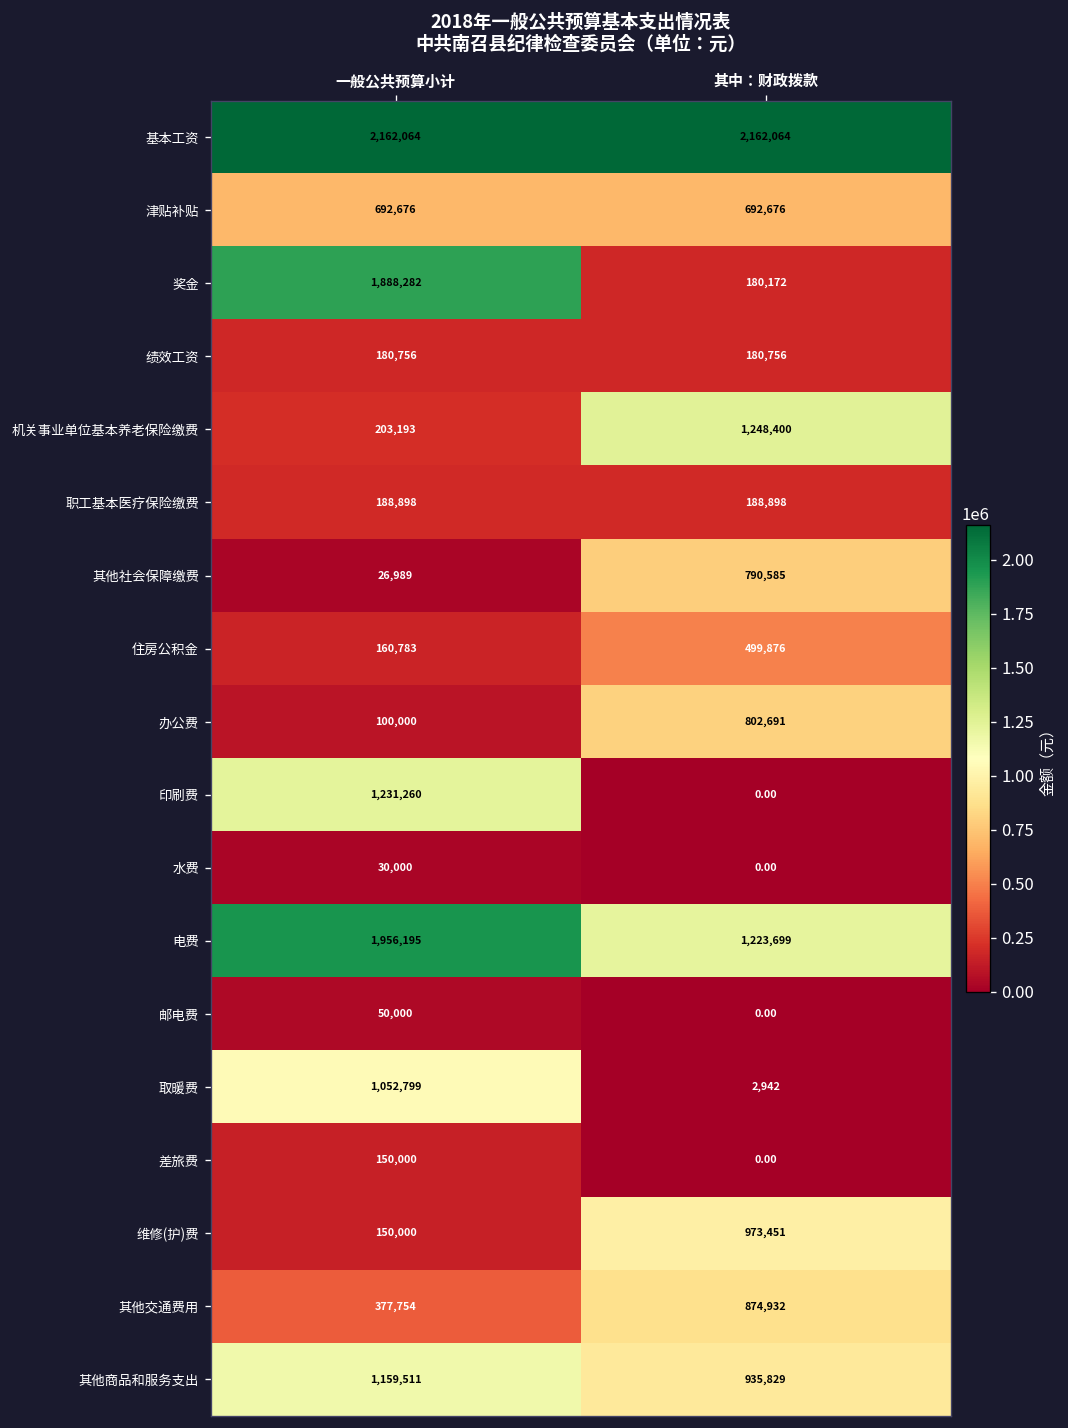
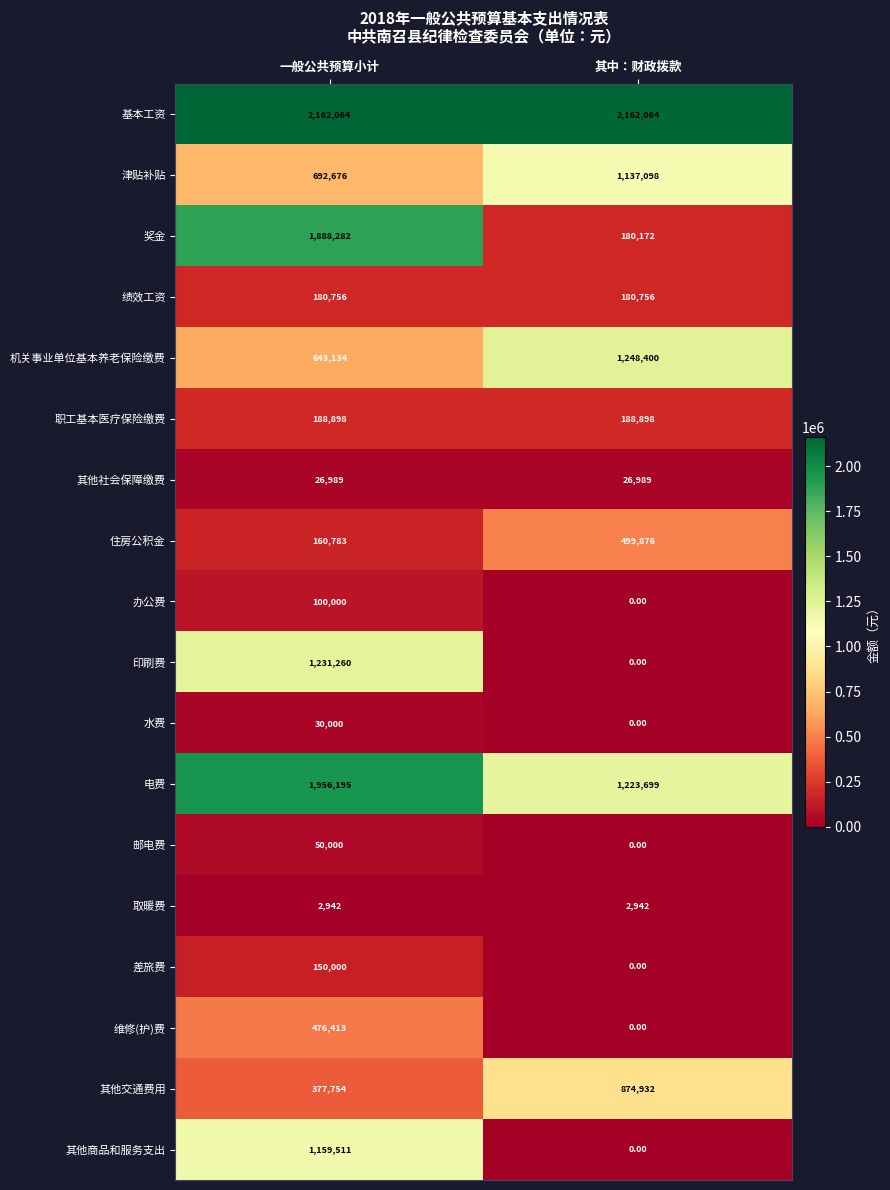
  {
    "基本工资": {
      "一般公共预算小计": "2,162,064",
      "其中：财政拨款": "2,162,064"
    },
    "津贴补贴": {
      "一般公共预算小计": "692,676",
-     "其中：财政拨款": "692,676"
+     "其中：财政拨款": "1,137,098"
    },
    "奖金": {
      "一般公共预算小计": "1,888,282",
      "其中：财政拨款": "180,172"
    },
    "绩效工资": {
      "一般公共预算小计": "180,756",
      "其中：财政拨款": "180,756"
    },
    "机关事业单位基本养老保险缴费": {
-     "一般公共预算小计": "203,193",
+     "一般公共预算小计": "643,134",
      "其中：财政拨款": "1,248,400"
    },
    "职工基本医疗保险缴费": {
      "一般公共预算小计": "188,898",
      "其中：财政拨款": "188,898"
    },
    "其他社会保障缴费": {
      "一般公共预算小计": "26,989",
-     "其中：财政拨款": "790,585"
+     "其中：财政拨款": "26,989"
    },
    "住房公积金": {
      "一般公共预算小计": "160,783",
      "其中：财政拨款": "499,876"
    },
    "办公费": {
      "一般公共预算小计": "100,000",
-     "其中：财政拨款": "802,691"
+     "其中：财政拨款": "0.00"
    },
    "印刷费": {
      "一般公共预算小计": "1,231,260",
      "其中：财政拨款": "0.00"
    },
    "水费": {
      "一般公共预算小计": "30,000",
      "其中：财政拨款": "0.00"
    },
    "电费": {
      "一般公共预算小计": "1,956,195",
      "其中：财政拨款": "1,223,699"
    },
    "邮电费": {
      "一般公共预算小计": "50,000",
      "其中：财政拨款": "0.00"
    },
    "取暖费": {
-     "一般公共预算小计": "1,052,799",
+     "一般公共预算小计": "2,942",
      "其中：财政拨款": "2,942"
    },
    "差旅费": {
      "一般公共预算小计": "150,000",
      "其中：财政拨款": "0.00"
    },
    "维修(护)费": {
-     "一般公共预算小计": "150,000",
-     "其中：财政拨款": "973,451"
+     "一般公共预算小计": "476,413",
+     "其中：财政拨款": "0.00"
    },
    "其他交通费用": {
      "一般公共预算小计": "377,754",
      "其中：财政拨款": "874,932"
    },
    "其他商品和服务支出": {
      "一般公共预算小计": "1,159,511",
-     "其中：财政拨款": "935,829"
+     "其中：财政拨款": "0.00"
    }
  }
